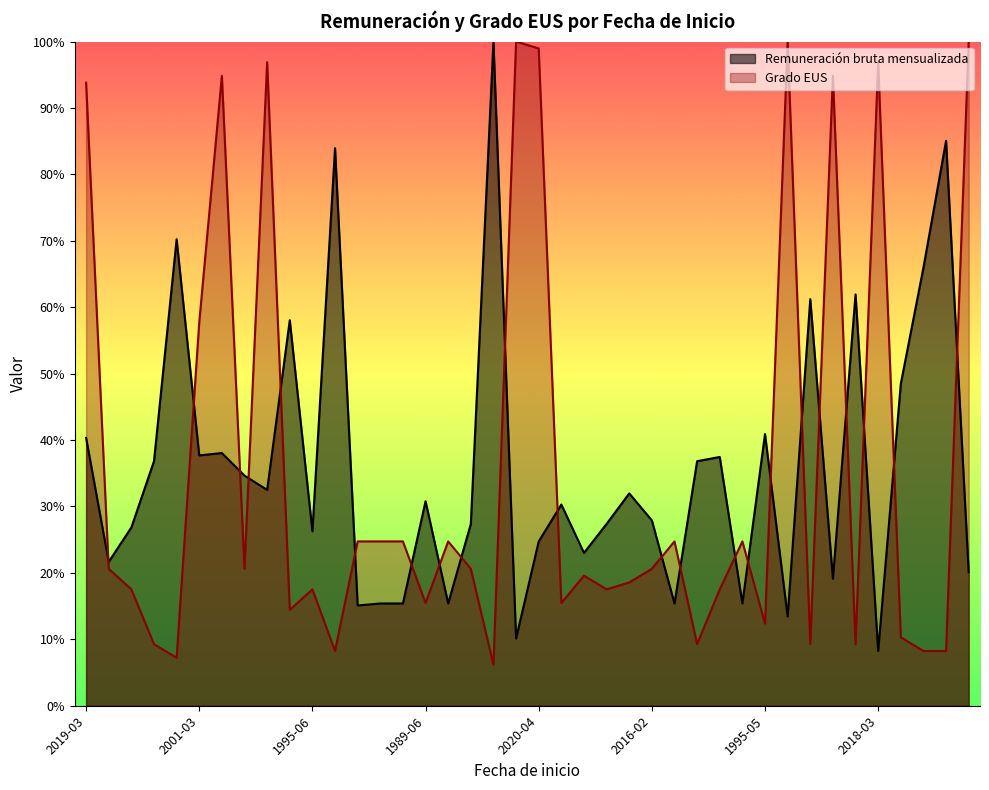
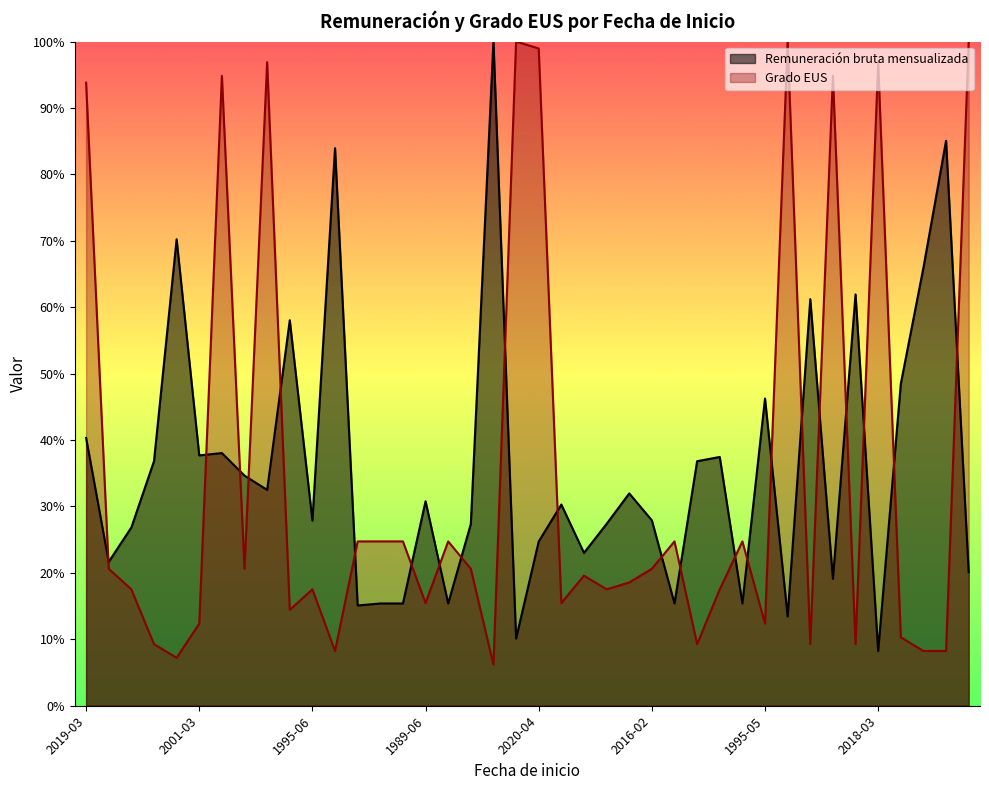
  {
    "Remuneración bruta mensualizada": {
      "2001-03": "38%",
-     "1995-06": "26%",
+     "1995-06": "28%",
      "1989-06": "31%",
-     "1995-05": "41%"
+     "1995-05": "46%"
    },
    "Grado EUS": {
-     "2001-03": "58%",
+     "2001-03": "12%",
      "1995-06": "18%",
      "1989-06": "15%",
      "1995-05": "12%"
    }
  }
